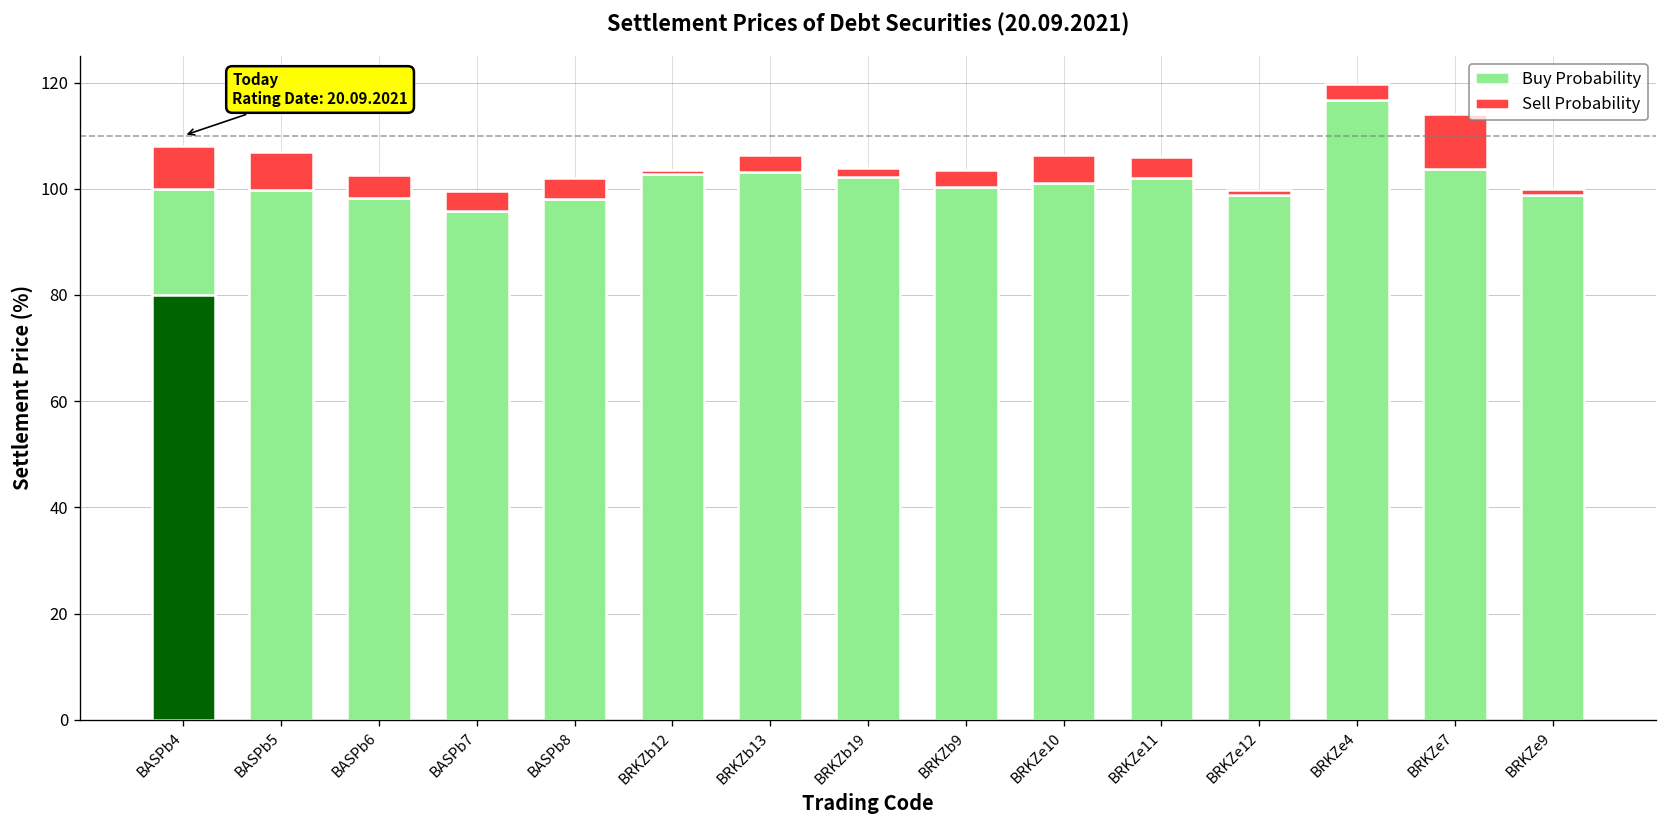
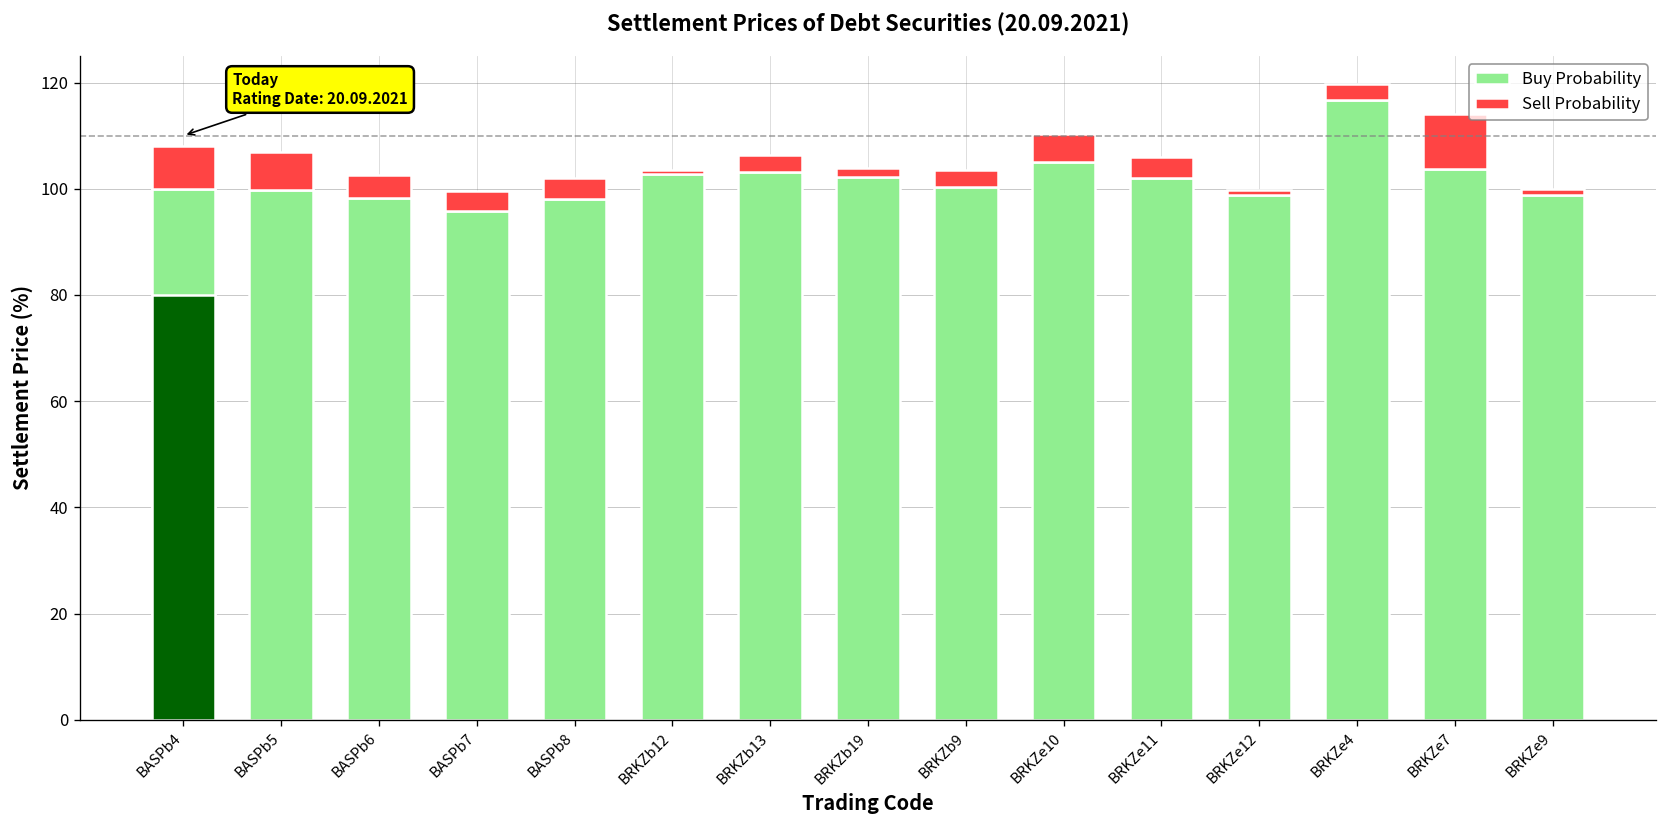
  {
    "Buy Probability": {
      "BASPb4": 100,
      "BASPb5": 100,
      "BASPb6": 98,
      "BASPb7": 96,
      "BASPb8": 98,
      "BRKZb12": 103,
      "BRKZb13": 103,
      "BRKZb19": 102,
      "BRKZb9": 100,
-     "BRKZe10": 101,
+     "BRKZe10": 105,
      "BRKZe11": 102,
      "BRKZe12": 99,
      "BRKZe4": 117,
      "BRKZe7": 104,
      "BRKZe9": 99
    },
    "Sell Probability": {
      "BASPb5": 7,
      "BASPb6": 4,
      "BASPb7": 4,
      "BASPb8": 4,
      "BRKZb12": 1,
      "BRKZb13": 3,
      "BRKZb19": 2,
      "BRKZb9": 3,
      "BRKZe10": 5,
      "BRKZe11": 4,
      "BRKZe12": 1,
      "BRKZe4": 3,
      "BRKZe7": 10,
      "BRKZe9": 1
    }
  }
